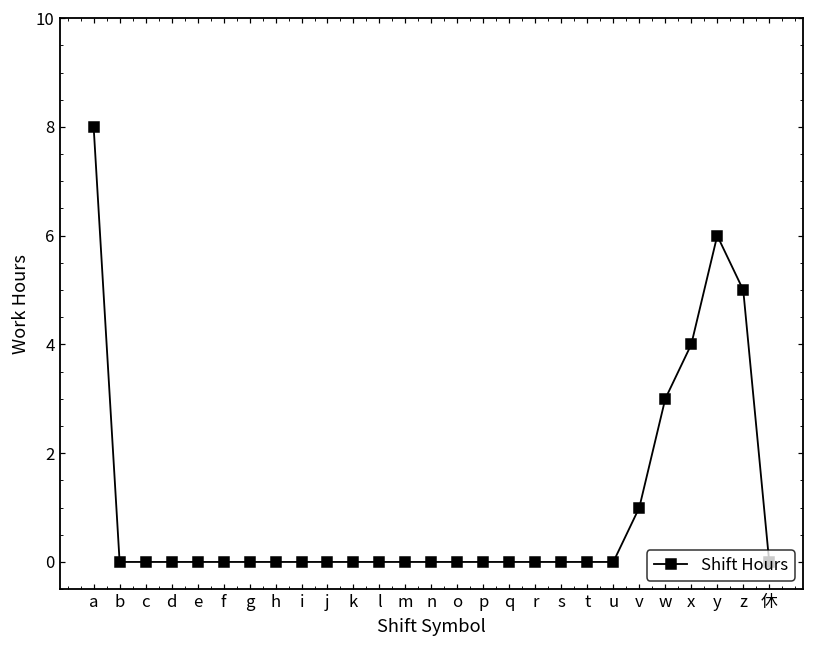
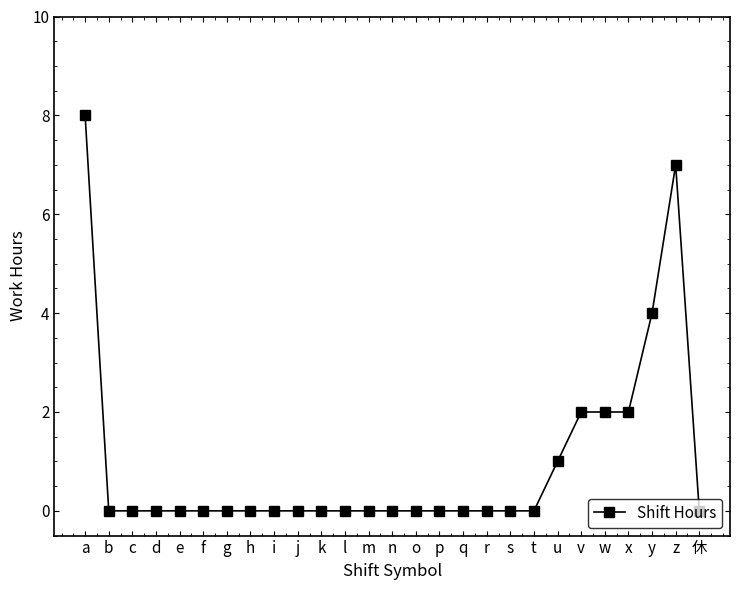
  {
    "a": 8,
    "b": 0,
    "c": 0,
    "d": 0,
    "e": 0,
    "f": 0,
    "g": 0,
    "h": 0,
    "i": 0,
    "j": 0,
    "k": 0,
    "l": 0,
    "m": 0,
    "n": 0,
    "o": 0,
    "p": 0,
    "q": 0,
    "r": 0,
    "s": 0,
    "t": 0,
-   "u": 0,
-   "v": 1,
-   "w": 3,
-   "x": 4,
-   "y": 6,
-   "z": 5
+   "u": 1,
+   "v": 2,
+   "w": 2,
+   "x": 2,
+   "y": 4,
+   "z": 7
  }
